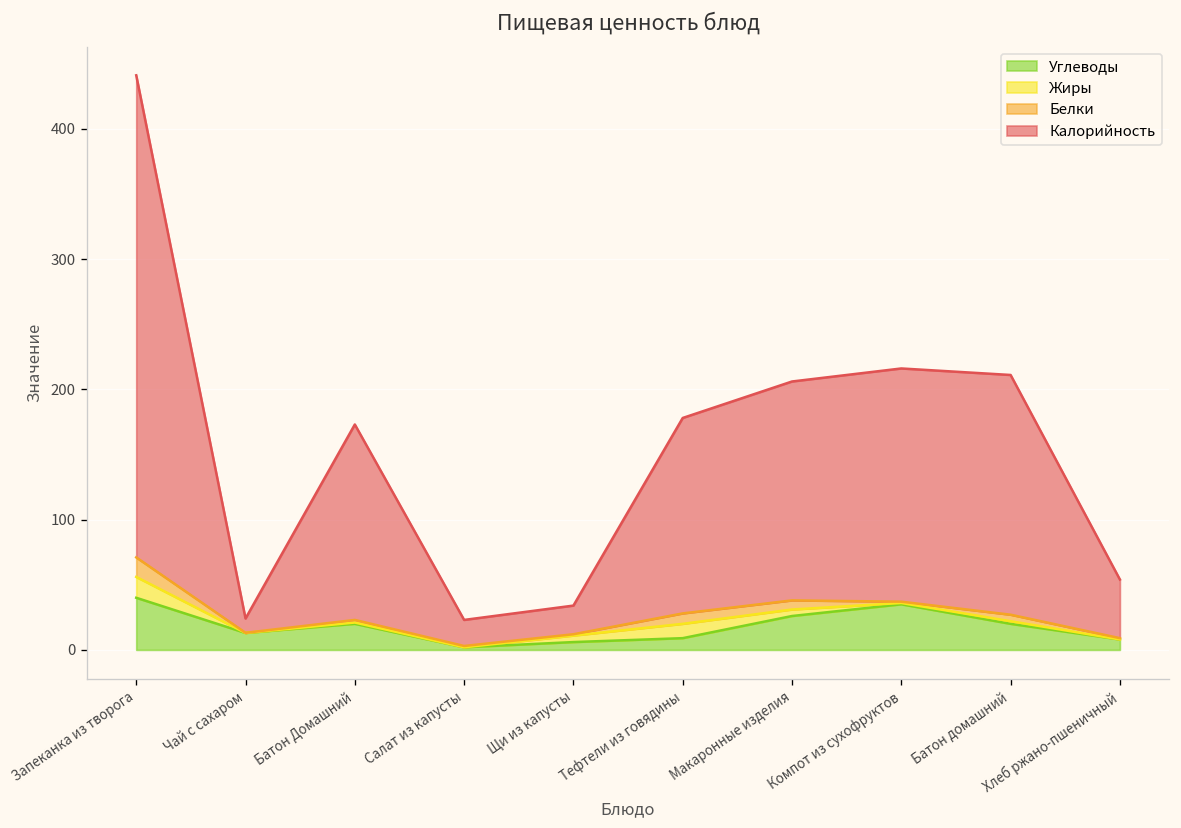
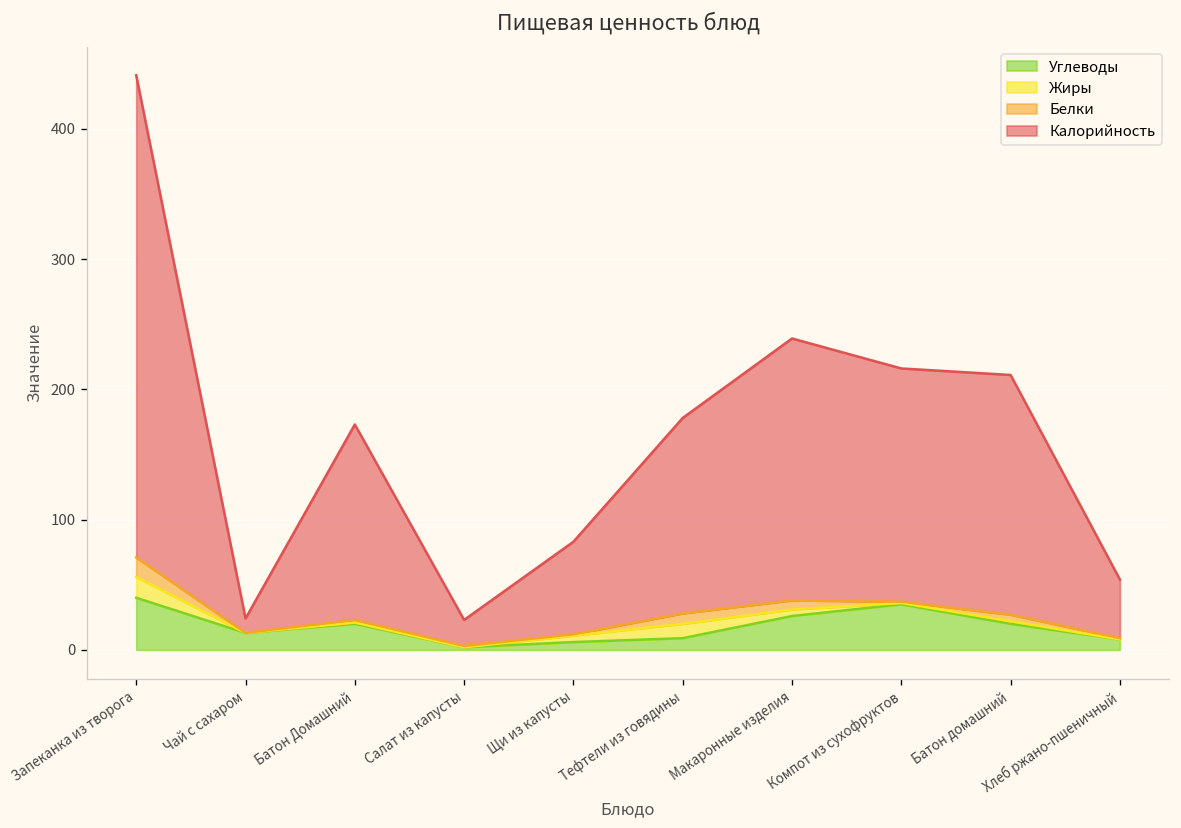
  {
    "Углеводы": {
      "Запеканка из творога": 40,
      "Щи из капусты": 6,
      "Тефтели из говядины": 9,
      "Макаронные изделия": 26
    },
    "Калорийность": {
      "Запеканка из творога": 370,
      "Чай с сахаром": 11,
      "Батон Домашний": 150,
      "Салат из капусты": 20,
-     "Щи из капусты": 22,
+     "Щи из капусты": 71,
      "Тефтели из говядины": 150,
-     "Макаронные изделия": 168,
+     "Макаронные изделия": 201,
      "Компот из сухофруктов": 179,
      "Батон домашний": 184,
      "Хлеб ржано-пшеничный": 45
    }
  }
